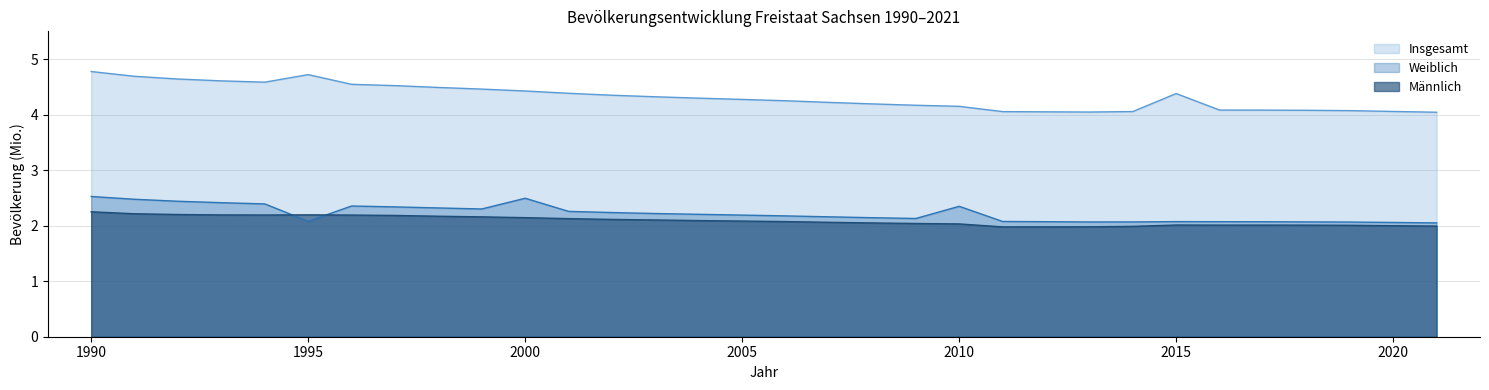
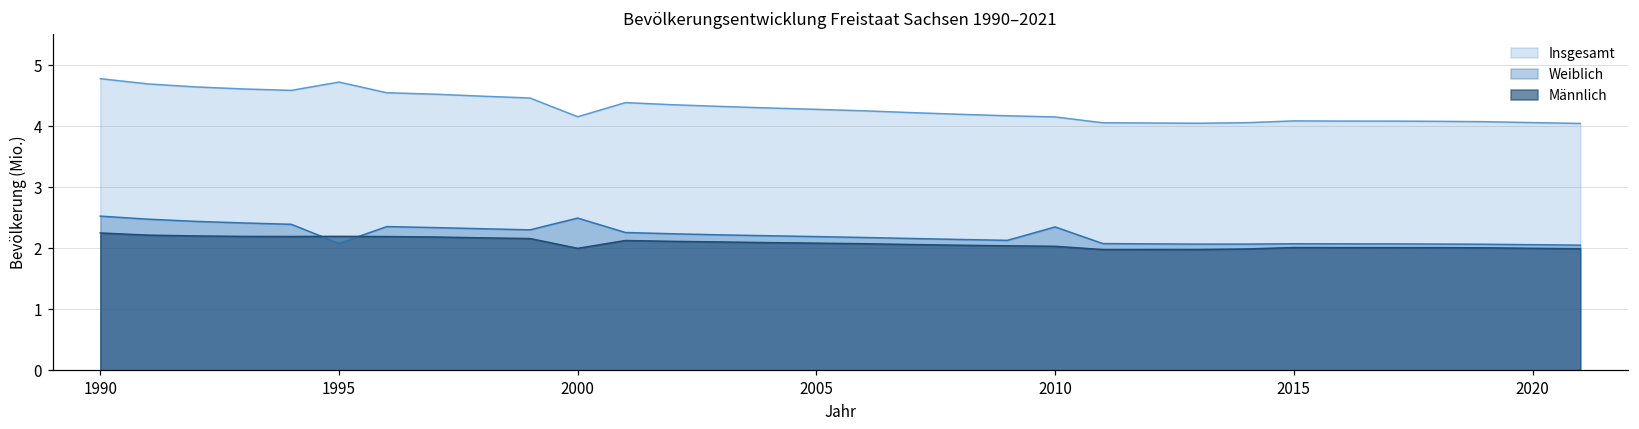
  {
    "Insgesamt": {
      "1990": 4.8,
      "1995": 4.7,
-     "2000": 4.4,
+     "2000": 4.2,
      "2005": 4.3,
      "2010": 4.1,
-     "2015": 4.4,
+     "2015": 4.1,
      "2020": 4.1
    },
    "Weiblich": {
      "1990": 2.5,
      "1995": 2.1,
      "2000": 2.5,
      "2005": 2.2,
      "2010": 2.3,
      "2015": 2.1,
      "2020": 2.1
    },
    "Männlich": {
      "1990": 2.3,
      "1995": 2.2,
-     "2000": 2.1,
+     "2000": 2.0,
      "2005": 2.1,
      "2010": 2.0,
      "2015": 2.0,
      "2020": 2.0
    }
  }
